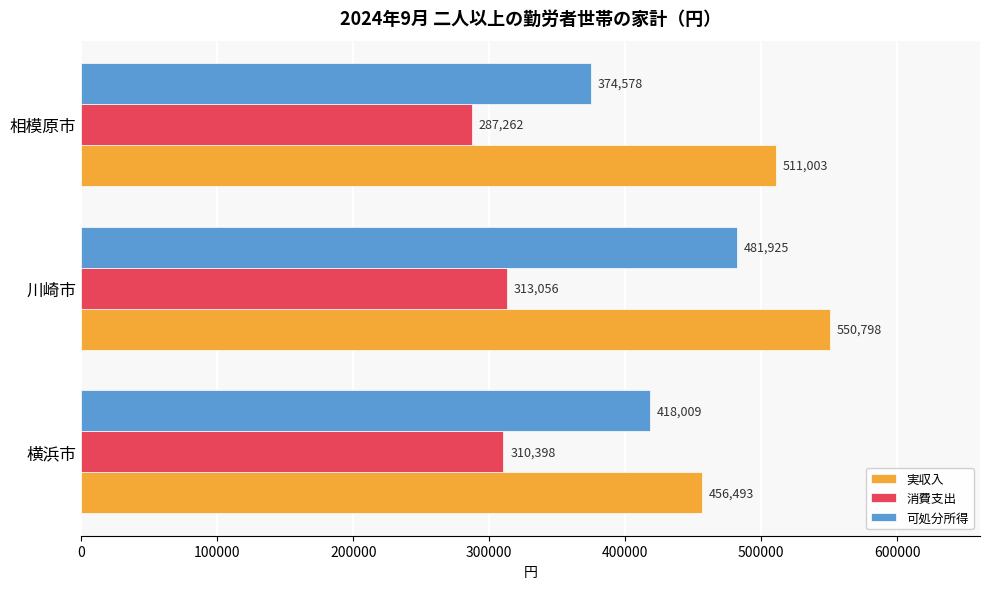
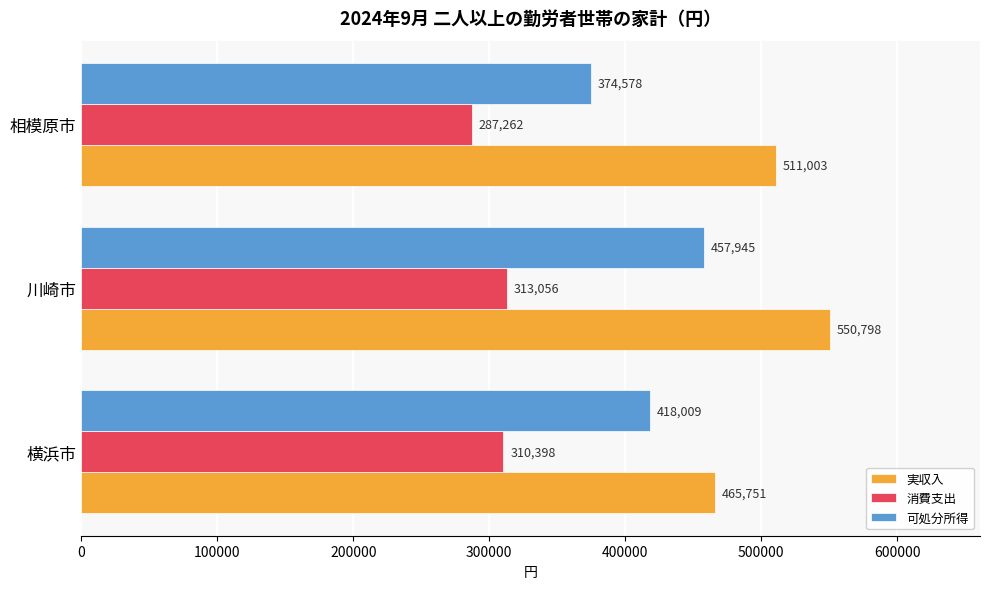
  {
    "実収入": {
      "相模原市": "511,003",
      "川崎市": "550,798",
-     "横浜市": "456,493"
+     "横浜市": "465,751"
    },
    "消費支出": {
      "相模原市": "287,262",
      "川崎市": "313,056",
      "横浜市": "310,398"
    },
    "可処分所得": {
      "相模原市": "374,578",
-     "川崎市": "481,925",
+     "川崎市": "457,945",
      "横浜市": "418,009"
    }
  }
